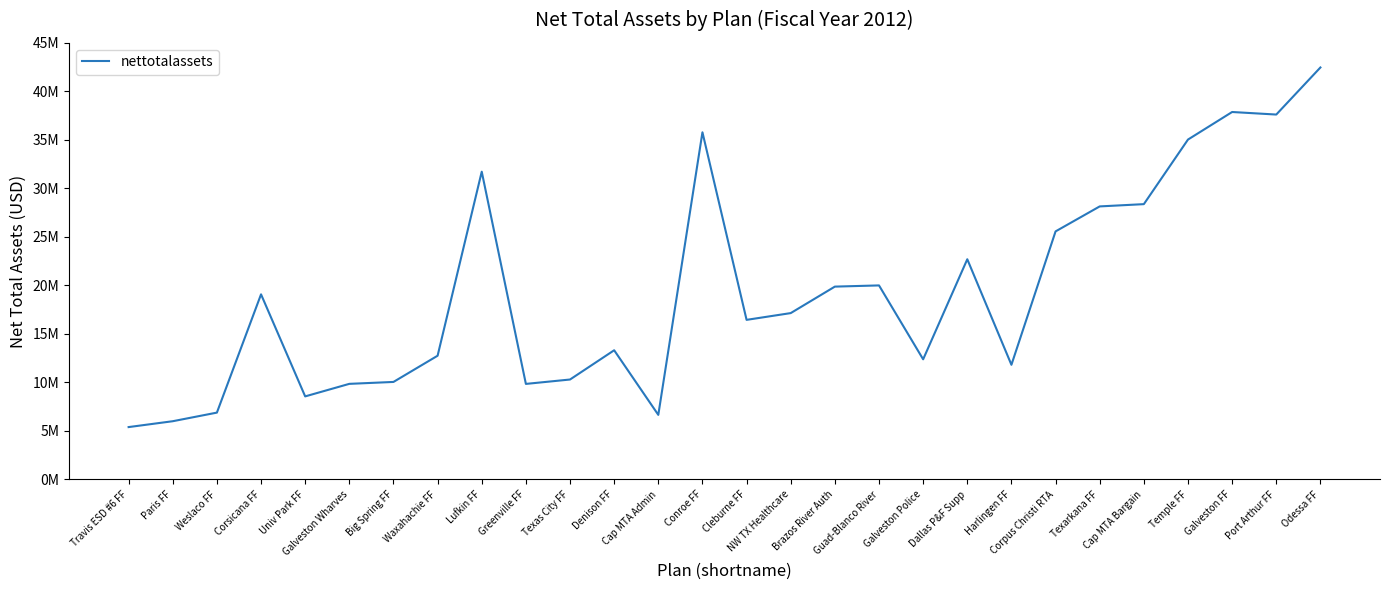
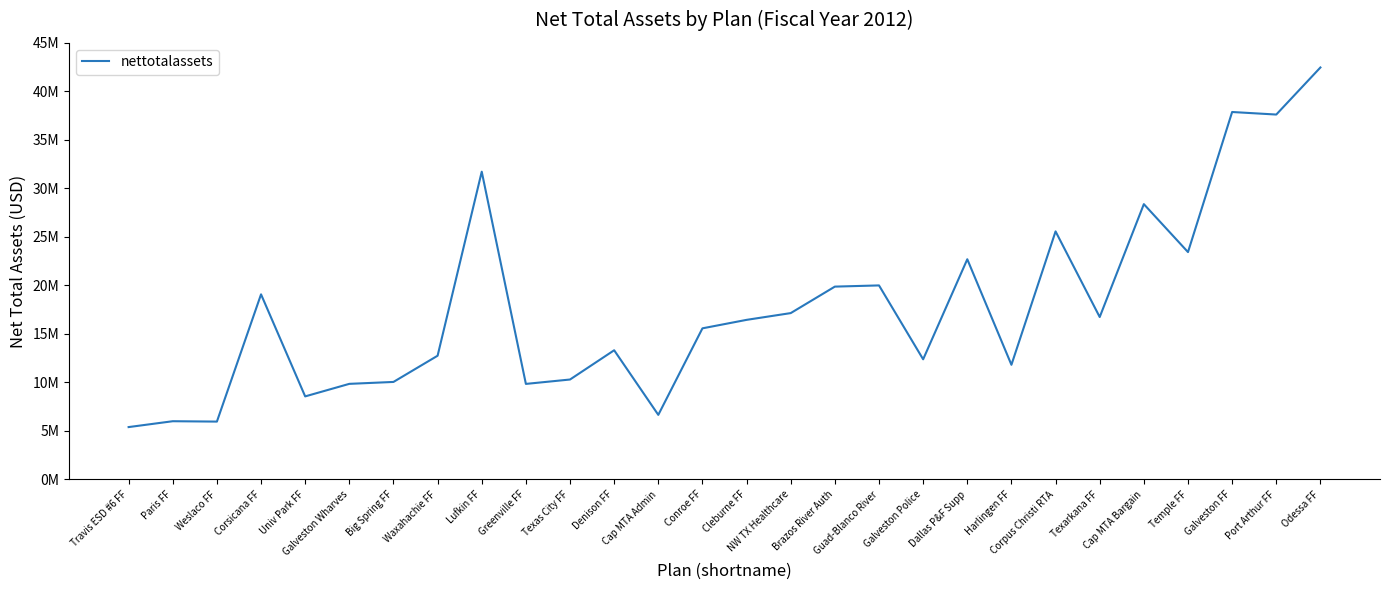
  {
    "Travis ESD #6 FF": 5000000,
    "Paris FF": 6000000,
-   "Weslaco FF": 7000000,
+   "Weslaco FF": 6000000,
    "Corsicana FF": 19000000,
    "Univ Park FF": 9000000,
    "Galveston Wharves": 10000000,
    "Big Spring FF": 10000000,
    "Waxahachie FF": 13000000,
    "Lufkin FF": 32000000,
    "Greenville FF": 10000000,
    "Texas City FF": 10000000,
    "Denison FF": 13000000,
    "Cap MTA Admin": 7000000,
-   "Conroe FF": 36000000,
+   "Conroe FF": 16000000,
    "Cleburne FF": 16000000,
    "NW TX Healthcare": 17000000,
    "Brazos River Auth": 20000000,
    "Guad-Blanco River": 20000000,
    "Galveston Police": 12000000,
    "Dallas P&F Supp": 23000000,
    "Harlingen FF": 12000000,
    "Corpus Christi RTA": 26000000,
-   "Texarkana FF": 28000000,
+   "Texarkana FF": 17000000,
    "Cap MTA Bargain": 28000000,
-   "Temple FF": 35000000,
+   "Temple FF": 23000000,
    "Galveston FF": 38000000,
    "Port Arthur FF": 38000000,
    "Odessa FF": 42000000
  }
